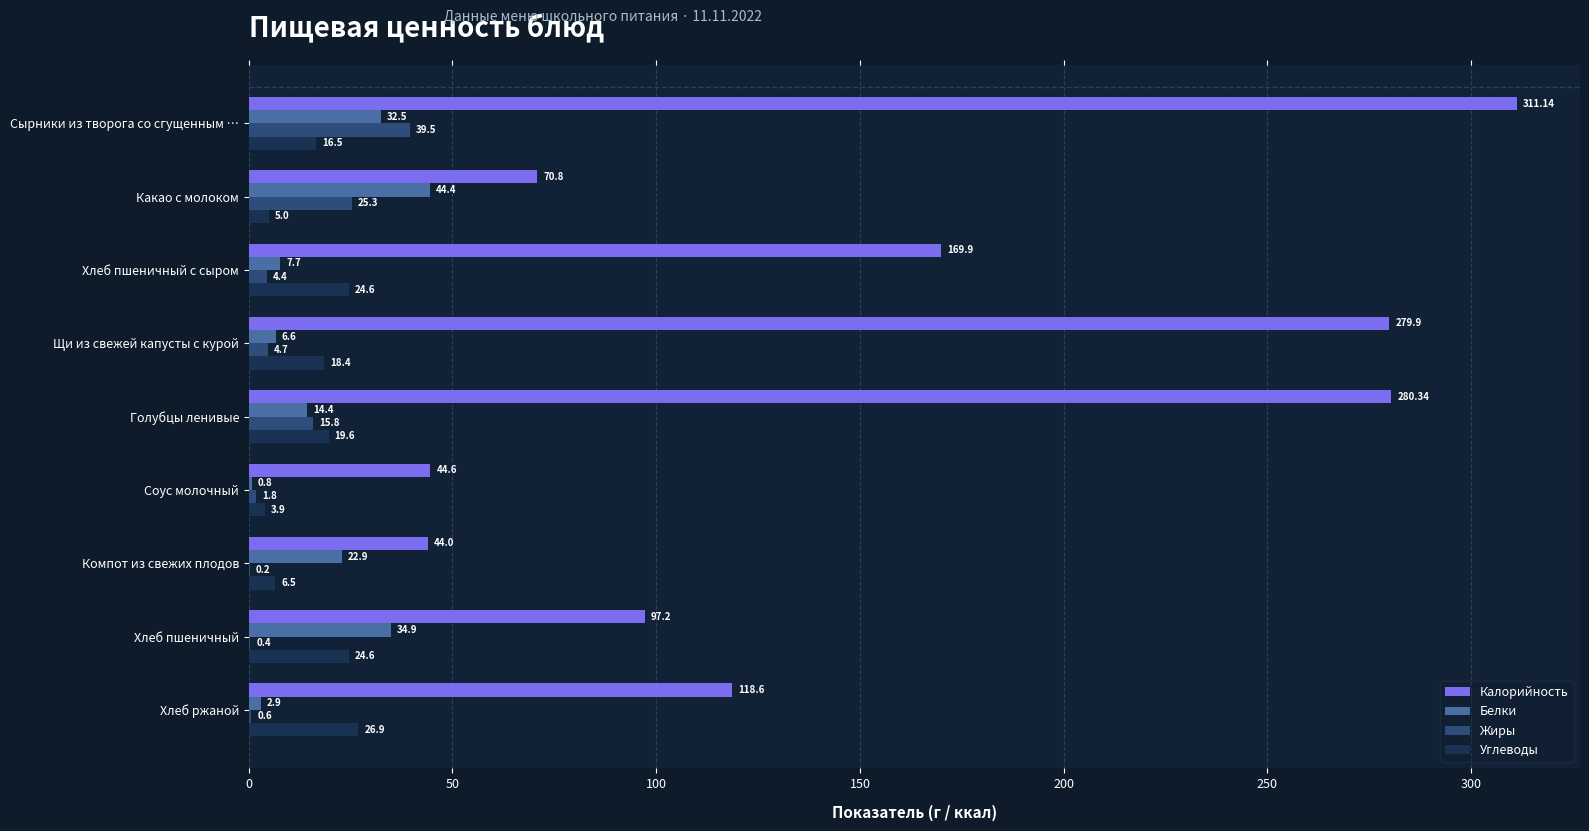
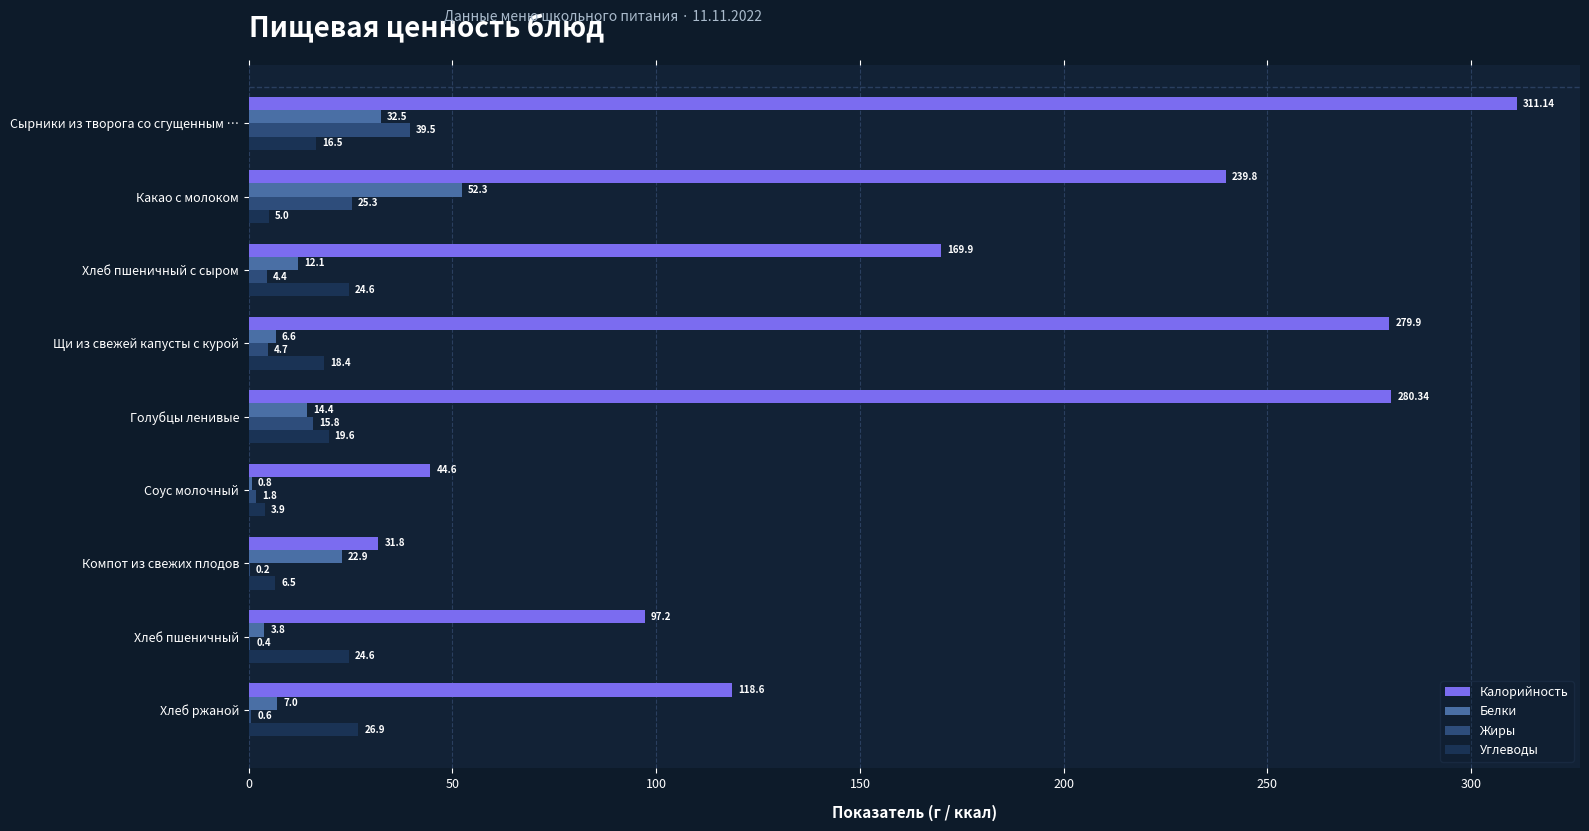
  {
    "Калорийность": {
      "Сырники из творога со сгущенным …": 311.14,
-     "Какао с молоком": 70.8,
+     "Какао с молоком": 239.8,
      "Хлеб пшеничный с сыром": 169.9,
      "Щи из свежей капусты с курой": 279.9,
      "Голубцы ленивые": 280.34,
      "Соус молочный": 44.6,
-     "Компот из свежих плодов": 44.0,
+     "Компот из свежих плодов": 31.8,
      "Хлеб пшеничный": 97.2,
      "Хлеб ржаной": 118.6
    },
    "Белки": {
      "Сырники из творога со сгущенным …": 32.5,
-     "Какао с молоком": 44.4,
-     "Хлеб пшеничный с сыром": 7.7,
+     "Какао с молоком": 52.3,
+     "Хлеб пшеничный с сыром": 12.1,
      "Щи из свежей капусты с курой": 6.6,
      "Голубцы ленивые": 14.4,
      "Соус молочный": 0.8,
      "Компот из свежих плодов": 22.9,
-     "Хлеб пшеничный": 34.9,
-     "Хлеб ржаной": 2.9
+     "Хлеб пшеничный": 3.8,
+     "Хлеб ржаной": 7.0
    }
  }
